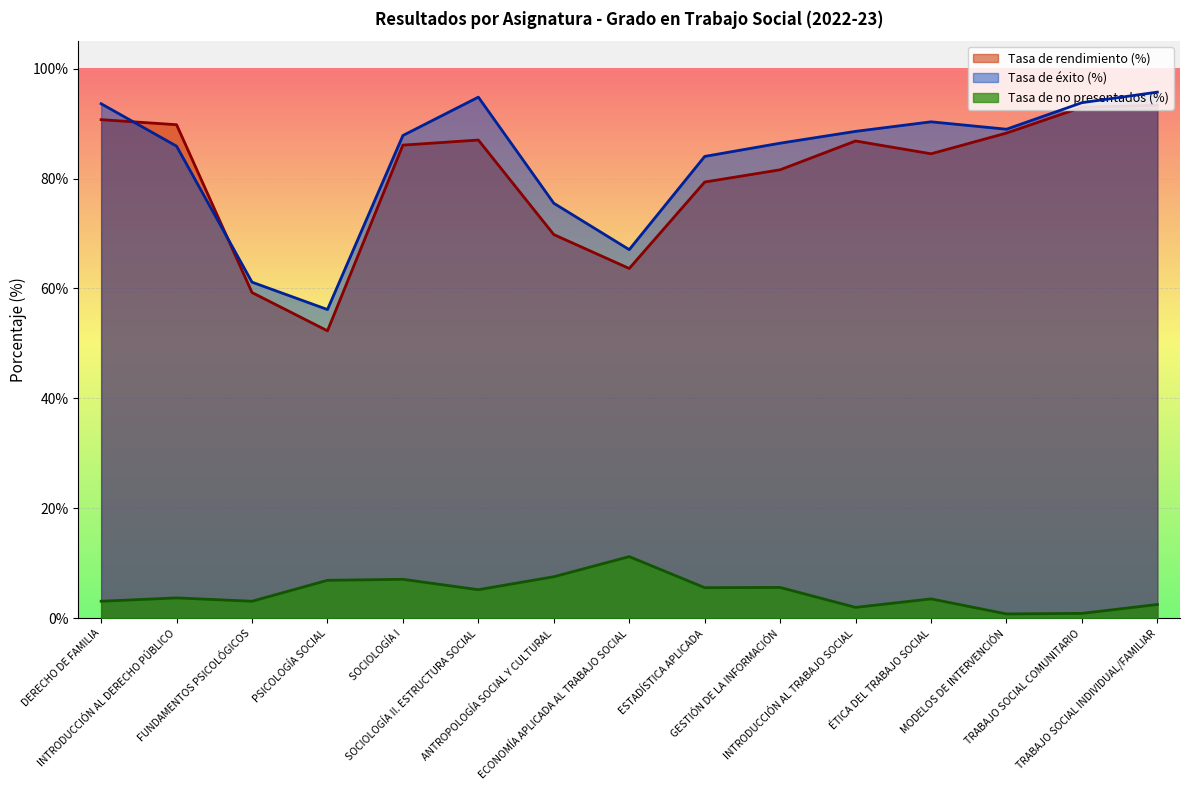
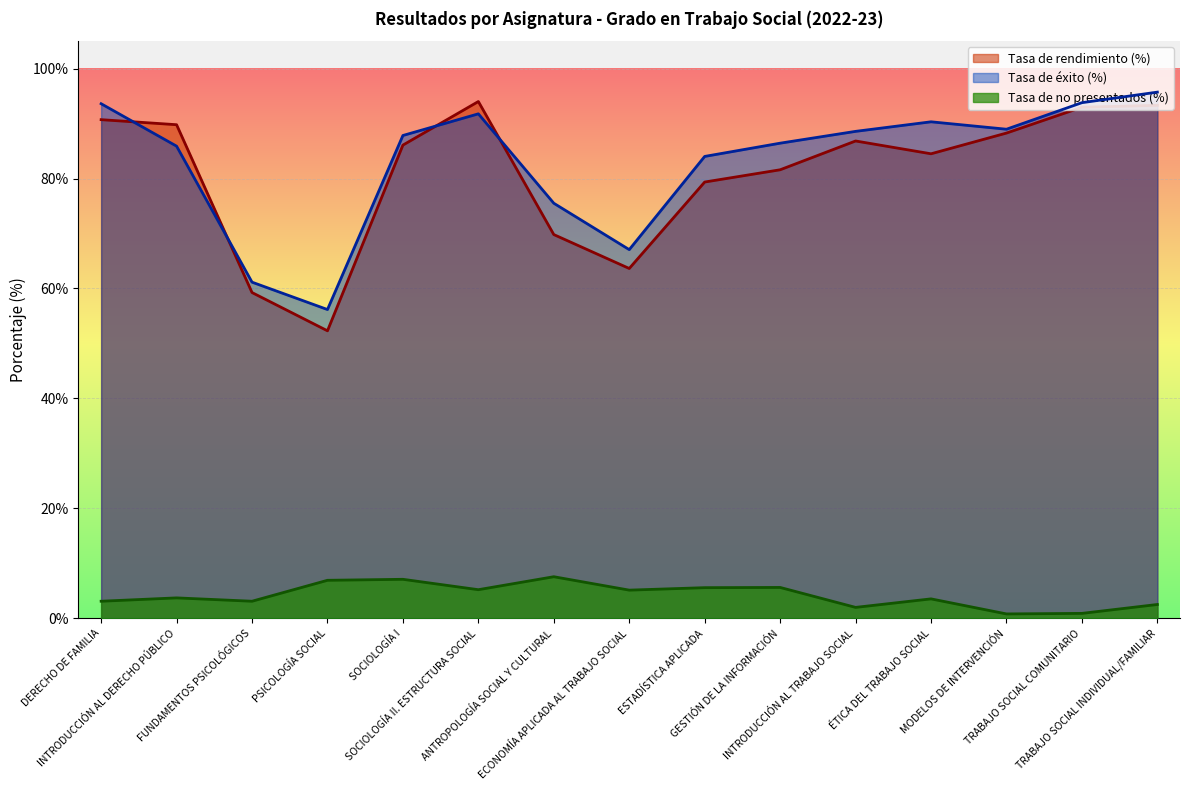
  {
    "Tasa de rendimiento (%)": {
      "DERECHO DE FAMILIA": "91%",
      "INTRODUCCIÓN AL DERECHO PÚBLICO": "90%",
      "FUNDAMENTOS PSICOLÓGICOS": "59%",
      "PSICOLOGÍA SOCIAL": "52%",
      "SOCIOLOGÍA I": "86%",
-     "SOCIOLOGÍA II. ESTRUCTURA SOCIAL": "87%",
+     "SOCIOLOGÍA II. ESTRUCTURA SOCIAL": "94%",
      "ANTROPOLOGÍA SOCIAL Y CULTURAL": "70%",
      "ECONOMÍA APLICADA AL TRABAJO SOCIAL": "64%",
      "ESTADÍSTICA APLICADA": "79%",
      "GESTIÓN DE LA INFORMACIÓN": "82%",
      "INTRODUCCIÓN AL TRABAJO SOCIAL": "87%",
      "ÉTICA DEL TRABAJO SOCIAL": "85%",
      "MODELOS DE INTERVENCIÓN": "88%"
    },
    "Tasa de éxito (%)": {
      "DERECHO DE FAMILIA": "94%",
      "INTRODUCCIÓN AL DERECHO PÚBLICO": "86%",
      "FUNDAMENTOS PSICOLÓGICOS": "61%",
      "PSICOLOGÍA SOCIAL": "56%",
      "SOCIOLOGÍA I": "88%",
-     "SOCIOLOGÍA II. ESTRUCTURA SOCIAL": "95%",
+     "SOCIOLOGÍA II. ESTRUCTURA SOCIAL": "92%",
      "ANTROPOLOGÍA SOCIAL Y CULTURAL": "76%",
      "ECONOMÍA APLICADA AL TRABAJO SOCIAL": "67%",
      "ESTADÍSTICA APLICADA": "84%",
      "GESTIÓN DE LA INFORMACIÓN": "86%",
      "INTRODUCCIÓN AL TRABAJO SOCIAL": "89%",
      "ÉTICA DEL TRABAJO SOCIAL": "90%",
      "MODELOS DE INTERVENCIÓN": "89%"
    },
    "Tasa de no presentados (%)": {
      "DERECHO DE FAMILIA": "3%",
      "INTRODUCCIÓN AL DERECHO PÚBLICO": "4%",
      "FUNDAMENTOS PSICOLÓGICOS": "3%",
      "PSICOLOGÍA SOCIAL": "7%",
      "SOCIOLOGÍA I": "7%",
      "SOCIOLOGÍA II. ESTRUCTURA SOCIAL": "5%",
      "ANTROPOLOGÍA SOCIAL Y CULTURAL": "8%",
-     "ECONOMÍA APLICADA AL TRABAJO SOCIAL": "11%",
+     "ECONOMÍA APLICADA AL TRABAJO SOCIAL": "5%",
      "ESTADÍSTICA APLICADA": "6%",
      "GESTIÓN DE LA INFORMACIÓN": "6%",
      "INTRODUCCIÓN AL TRABAJO SOCIAL": "2%",
      "ÉTICA DEL TRABAJO SOCIAL": "4%",
      "MODELOS DE INTERVENCIÓN": "1%",
      "TRABAJO SOCIAL COMUNITARIO": "1%",
      "TRABAJO SOCIAL INDIVIDUAL/FAMILIAR": "3%"
    }
  }
